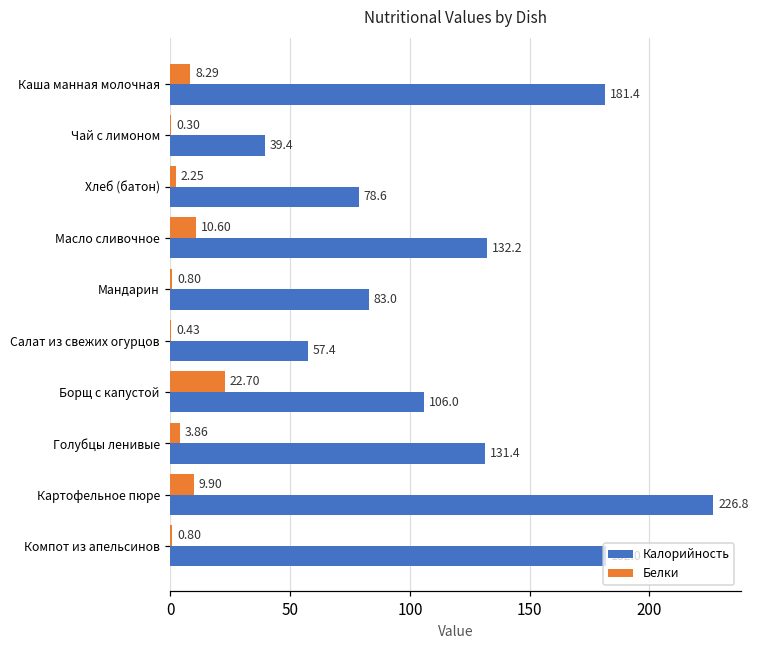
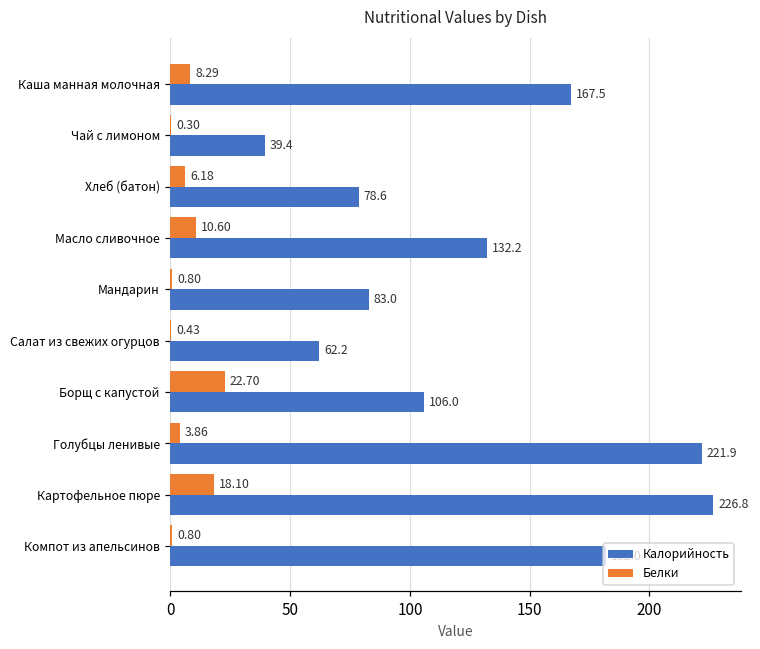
  {
    "Калорийность": {
-     "Каша манная молочная": 181.4,
+     "Каша манная молочная": 167.5,
      "Чай с лимоном": 39.4,
      "Хлеб (батон)": 78.6,
      "Масло сливочное": 132.2,
      "Мандарин": 83.0,
-     "Салат из свежих огурцов": 57.4,
+     "Салат из свежих огурцов": 62.2,
      "Борщ с капустой": 106.0,
-     "Голубцы ленивые": 131.4,
+     "Голубцы ленивые": 221.9,
      "Картофельное пюре": 226.8
    },
    "Белки": {
      "Каша манная молочная": 8.29,
      "Чай с лимоном": 0.30,
-     "Хлеб (батон)": 2.25,
+     "Хлеб (батон)": 6.18,
      "Масло сливочное": 10.60,
      "Мандарин": 0.80,
      "Салат из свежих огурцов": 0.43,
      "Борщ с капустой": 22.70,
      "Голубцы ленивые": 3.86,
-     "Картофельное пюре": 9.90,
+     "Картофельное пюре": 18.10,
      "Компот из апельсинов": 0.80
    }
  }
